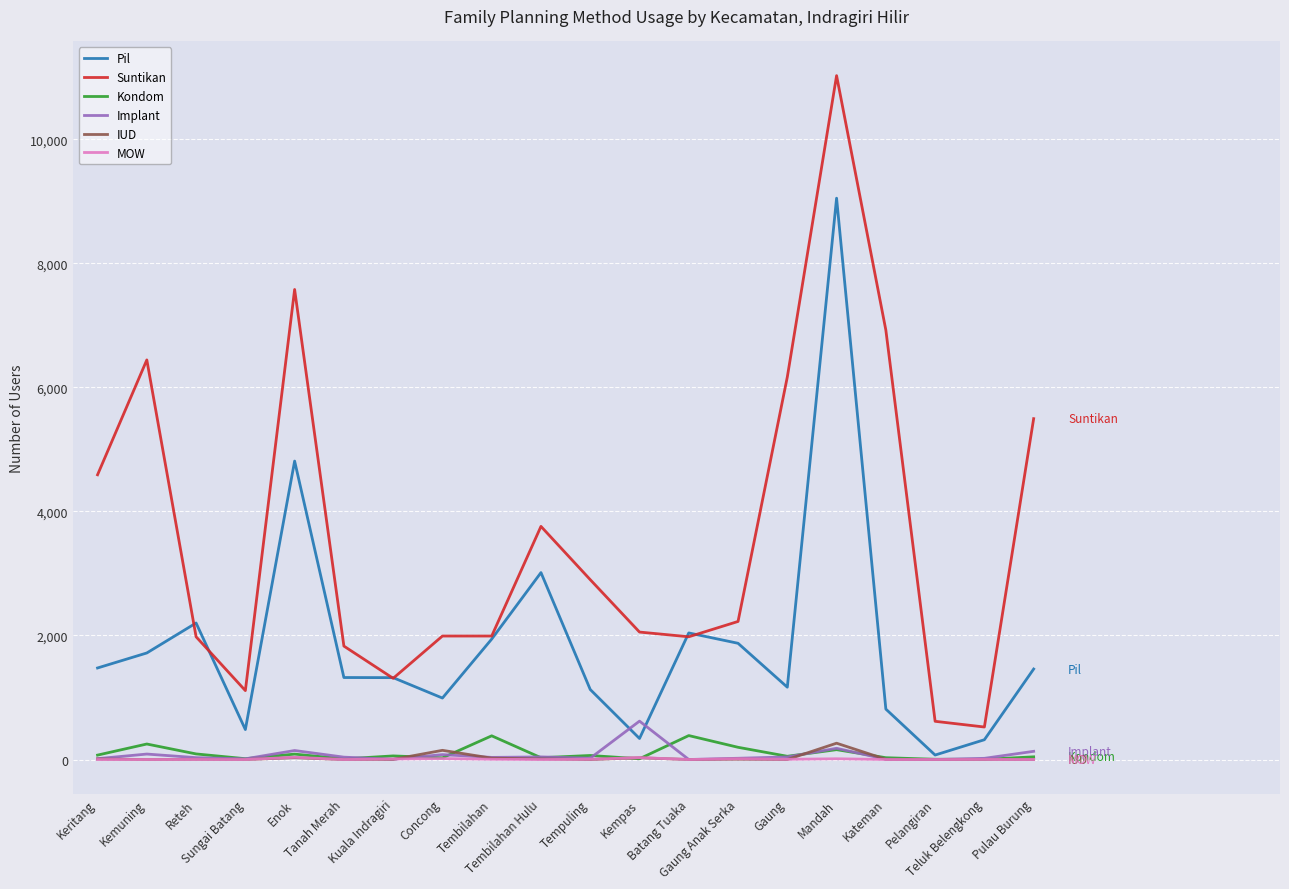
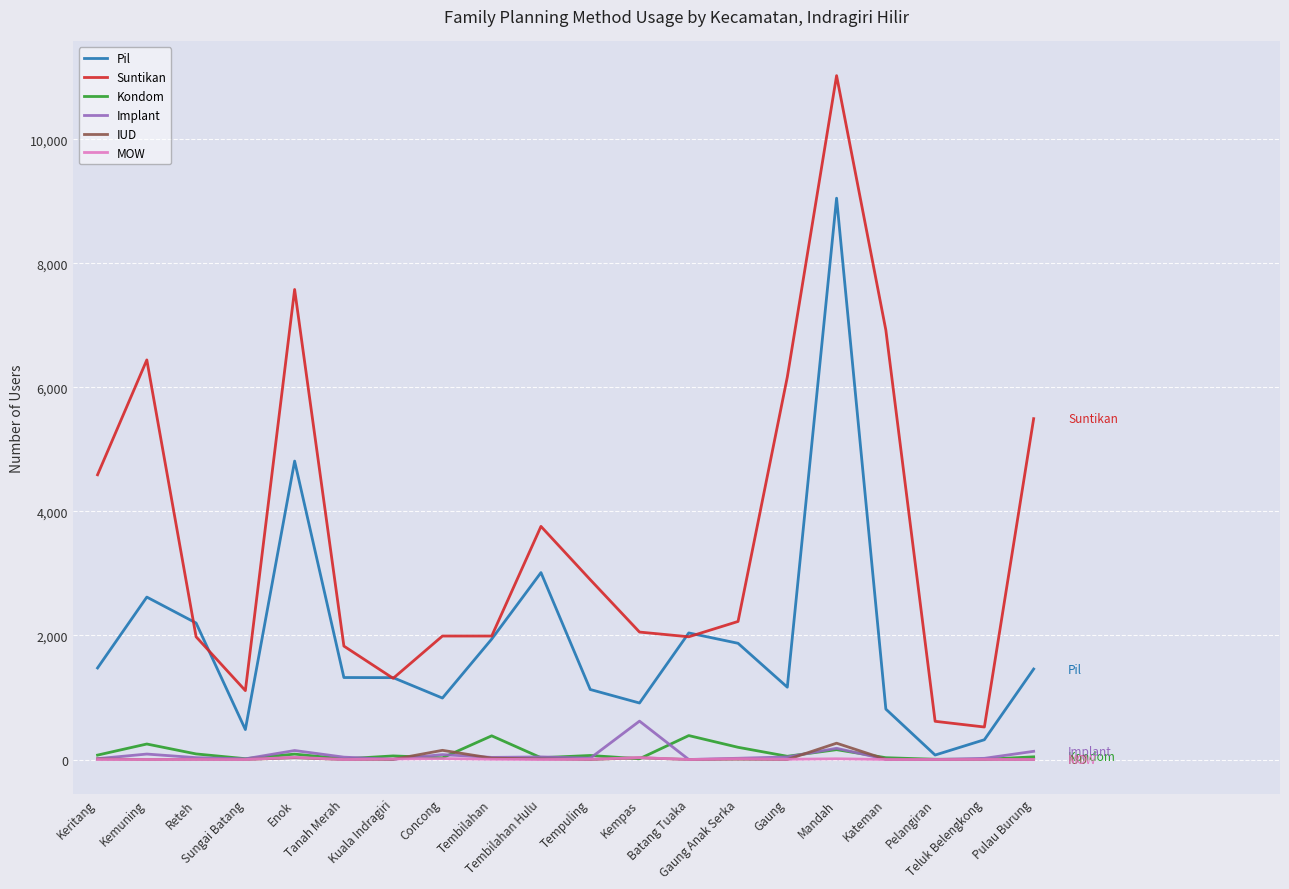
  {
    "Pil": {
      "Keritang": "1,500",
-     "Kemuning": "1,700",
+     "Kemuning": "2,600",
      "Reteh": "2,200",
      "Sungai Batang": "500",
      "Enok": "4,800",
      "Tanah Merah": "1,300",
      "Concong": "1,000",
      "Tembilahan": "1,900",
      "Tembilahan Hulu": "3,000",
      "Tempuling": "1,100",
-     "Kempas": "300",
+     "Kempas": "900",
      "Batang Tuaka": "2,000",
      "Gaung Anak Serka": "1,900",
      "Gaung": "1,200",
      "Mandah": "9,100",
      "Kateman": "800",
      "Pelangiran": "100",
      "Teluk Belengkong": "300",
      "Pulau Burung": "1,500"
    },
    "Suntikan": {
      "Keritang": "4,600",
      "Kemuning": "6,400",
      "Reteh": "2,000",
      "Sungai Batang": "1,100",
      "Enok": "7,600",
      "Tanah Merah": "1,800",
      "Concong": "2,000",
      "Tembilahan": "2,000",
      "Tembilahan Hulu": "3,800",
      "Tempuling": "2,900",
      "Kempas": "2,100",
      "Batang Tuaka": "2,000",
      "Gaung Anak Serka": "2,200",
      "Gaung": "6,200",
      "Mandah": "11,000",
      "Kateman": "6,900",
      "Pelangiran": "600",
      "Teluk Belengkong": "500",
      "Pulau Burung": "5,500"
    },
    "Kondom": {
      "Keritang": "100",
      "Kemuning": "300",
      "Reteh": "100",
      "Enok": "100",
      "Kuala Indragiri": "100",
      "Tembilahan": "400",
      "Tempuling": "100",
      "Batang Tuaka": "400",
      "Gaung Anak Serka": "200",
      "Pulau Burung": "0"
    },
    "Implant": {
      "Kemuning": "100",
      "Enok": "100",
      "Concong": "100",
      "Kempas": "600",
      "Pulau Burung": "100"
    },
    "IUD": {
      "Concong": "100",
      "Mandah": "300"
    },
    "MOW": {
      "Mandah": "0"
    }
  }
